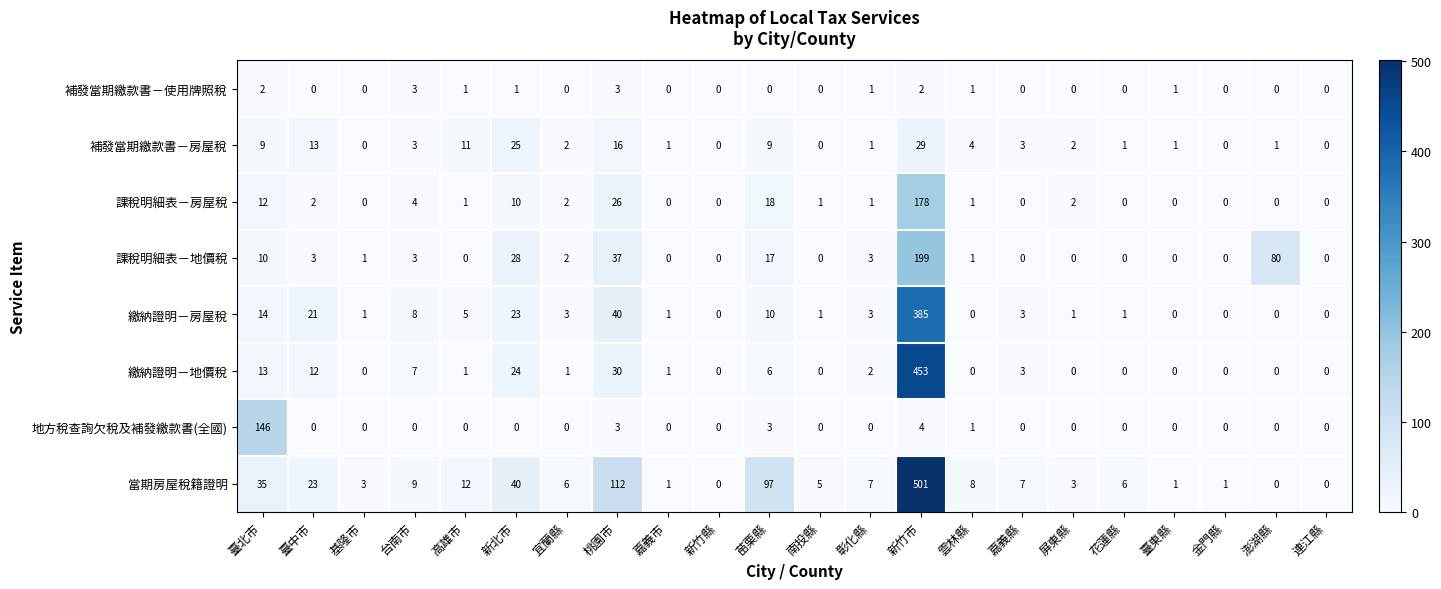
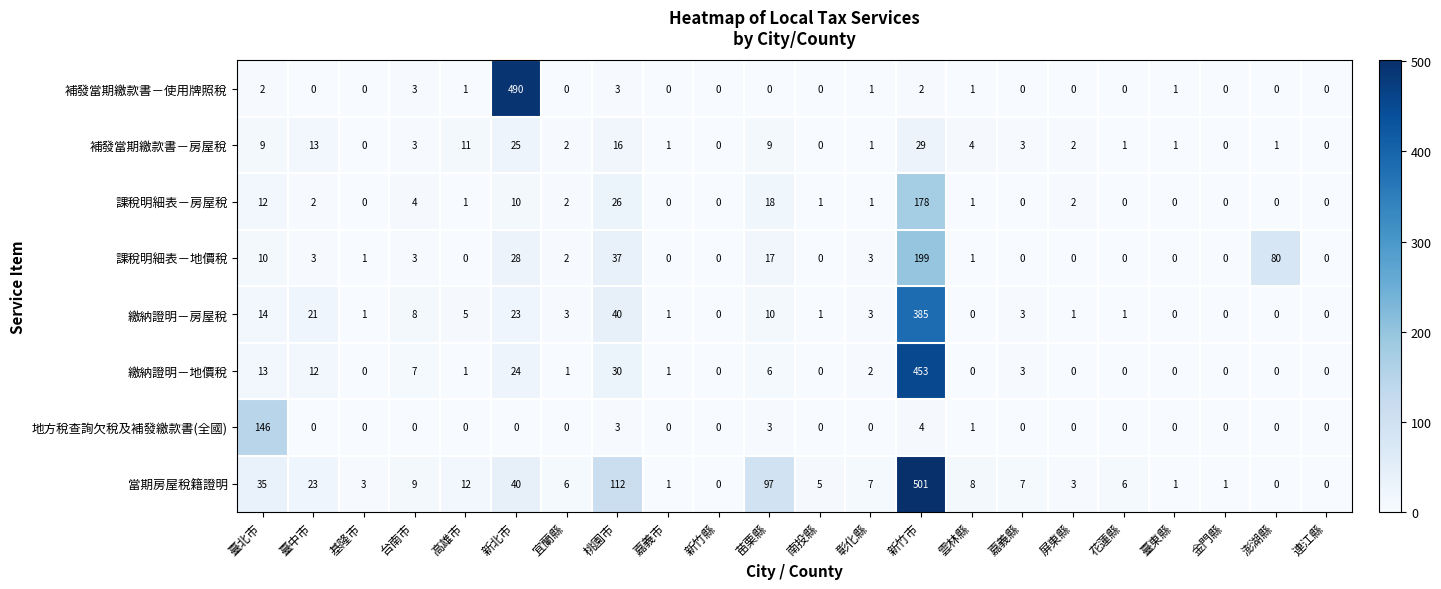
  {
    "補發當期繳款書－使用牌照稅": {
      "臺北市": 2,
      "臺中市": 0,
      "基隆市": 0,
      "台南市": 3,
      "高雄市": 1,
-     "新北市": 1,
+     "新北市": 490,
      "宜蘭縣": 0,
      "桃園市": 3,
      "嘉義市": 0,
      "新竹縣": 0,
      "苗栗縣": 0,
      "南投縣": 0,
      "彰化縣": 1,
      "新竹市": 2,
      "雲林縣": 1,
      "嘉義縣": 0,
      "屏東縣": 0,
      "花蓮縣": 0,
      "臺東縣": 1,
      "金門縣": 0,
      "澎湖縣": 0,
      "連江縣": 0
    },
    "補發當期繳款書－房屋稅": {
      "臺北市": 9,
      "臺中市": 13,
      "基隆市": 0,
      "台南市": 3,
      "高雄市": 11,
      "新北市": 25,
      "宜蘭縣": 2,
      "桃園市": 16,
      "嘉義市": 1,
      "新竹縣": 0,
      "苗栗縣": 9,
      "南投縣": 0,
      "彰化縣": 1,
      "新竹市": 29,
      "雲林縣": 4,
      "嘉義縣": 3,
      "屏東縣": 2,
      "花蓮縣": 1,
      "臺東縣": 1,
      "金門縣": 0,
      "澎湖縣": 1,
      "連江縣": 0
    },
    "課稅明細表－房屋稅": {
      "臺北市": 12,
      "臺中市": 2,
      "基隆市": 0,
      "台南市": 4,
      "高雄市": 1,
      "新北市": 10,
      "宜蘭縣": 2,
      "桃園市": 26,
      "嘉義市": 0,
      "新竹縣": 0,
      "苗栗縣": 18,
      "南投縣": 1,
      "彰化縣": 1,
      "新竹市": 178,
      "雲林縣": 1,
      "嘉義縣": 0,
      "屏東縣": 2,
      "花蓮縣": 0,
      "臺東縣": 0,
      "金門縣": 0,
      "澎湖縣": 0,
      "連江縣": 0
    },
    "課稅明細表－地價稅": {
      "臺北市": 10,
      "臺中市": 3,
      "基隆市": 1,
      "台南市": 3,
      "高雄市": 0,
      "新北市": 28,
      "宜蘭縣": 2,
      "桃園市": 37,
      "嘉義市": 0,
      "新竹縣": 0,
      "苗栗縣": 17,
      "南投縣": 0,
      "彰化縣": 3,
      "新竹市": 199,
      "雲林縣": 1,
      "嘉義縣": 0,
      "屏東縣": 0,
      "花蓮縣": 0,
      "臺東縣": 0,
      "金門縣": 0,
      "澎湖縣": 80,
      "連江縣": 0
    },
    "繳納證明－房屋稅": {
      "臺北市": 14,
      "臺中市": 21,
      "基隆市": 1,
      "台南市": 8,
      "高雄市": 5,
      "新北市": 23,
      "宜蘭縣": 3,
      "桃園市": 40,
      "嘉義市": 1,
      "新竹縣": 0,
      "苗栗縣": 10,
      "南投縣": 1,
      "彰化縣": 3,
      "新竹市": 385,
      "雲林縣": 0,
      "嘉義縣": 3,
      "屏東縣": 1,
      "花蓮縣": 1,
      "臺東縣": 0,
      "金門縣": 0,
      "澎湖縣": 0,
      "連江縣": 0
    },
    "繳納證明－地價稅": {
      "臺北市": 13,
      "臺中市": 12,
      "基隆市": 0,
      "台南市": 7,
      "高雄市": 1,
      "新北市": 24,
      "宜蘭縣": 1,
      "桃園市": 30,
      "嘉義市": 1,
      "新竹縣": 0,
      "苗栗縣": 6,
      "南投縣": 0,
      "彰化縣": 2,
      "新竹市": 453,
      "雲林縣": 0,
      "嘉義縣": 3,
      "屏東縣": 0,
      "花蓮縣": 0,
      "臺東縣": 0,
      "金門縣": 0,
      "澎湖縣": 0,
      "連江縣": 0
    },
    "地方稅查詢欠稅及補發繳款書(全國)": {
      "臺北市": 146,
      "臺中市": 0,
      "基隆市": 0,
      "台南市": 0,
      "高雄市": 0,
      "新北市": 0,
      "宜蘭縣": 0,
      "桃園市": 3,
      "嘉義市": 0,
      "新竹縣": 0,
      "苗栗縣": 3,
      "南投縣": 0,
      "彰化縣": 0,
      "新竹市": 4,
      "雲林縣": 1,
      "嘉義縣": 0,
      "屏東縣": 0,
      "花蓮縣": 0,
      "臺東縣": 0,
      "金門縣": 0,
      "澎湖縣": 0,
      "連江縣": 0
    },
    "當期房屋稅籍證明": {
      "臺北市": 35,
      "臺中市": 23,
      "基隆市": 3,
      "台南市": 9,
      "高雄市": 12,
      "新北市": 40,
      "宜蘭縣": 6,
      "桃園市": 112,
      "嘉義市": 1,
      "新竹縣": 0,
      "苗栗縣": 97,
      "南投縣": 5,
      "彰化縣": 7,
      "新竹市": 501,
      "雲林縣": 8,
      "嘉義縣": 7,
      "屏東縣": 3,
      "花蓮縣": 6,
      "臺東縣": 1,
      "金門縣": 1,
      "澎湖縣": 0,
      "連江縣": 0
    }
  }
